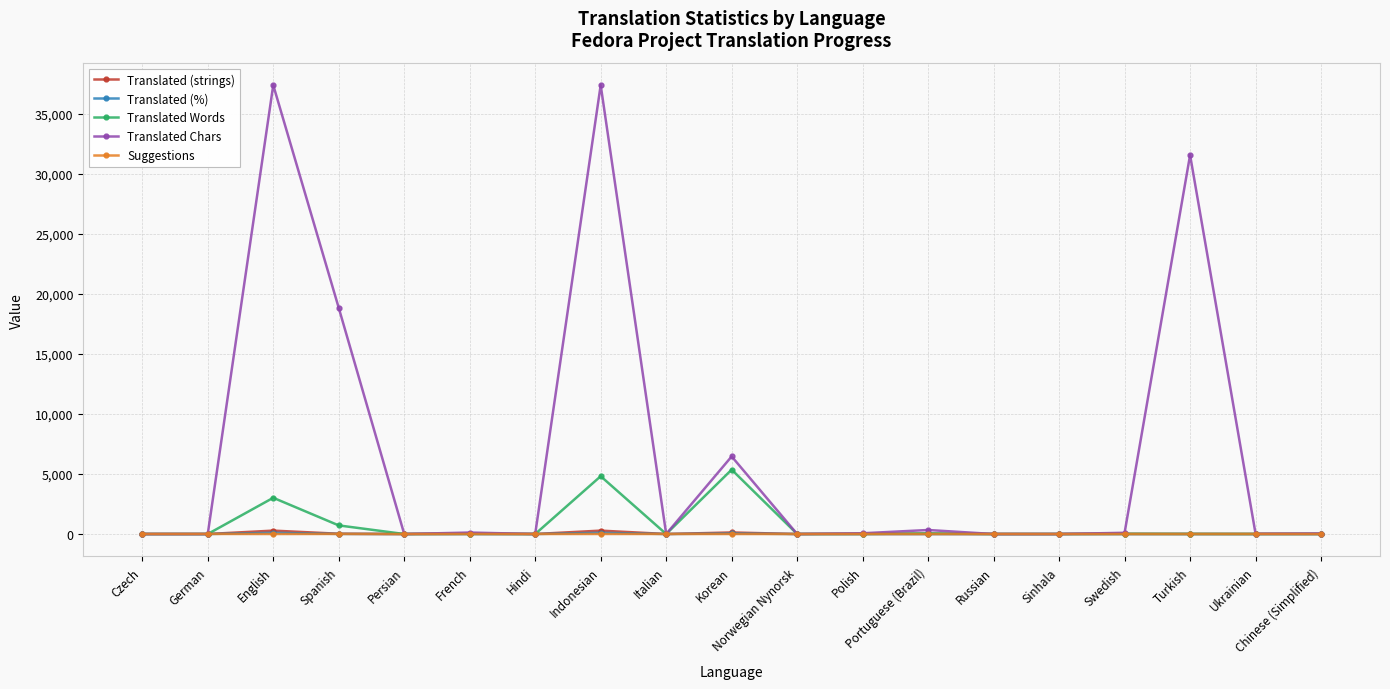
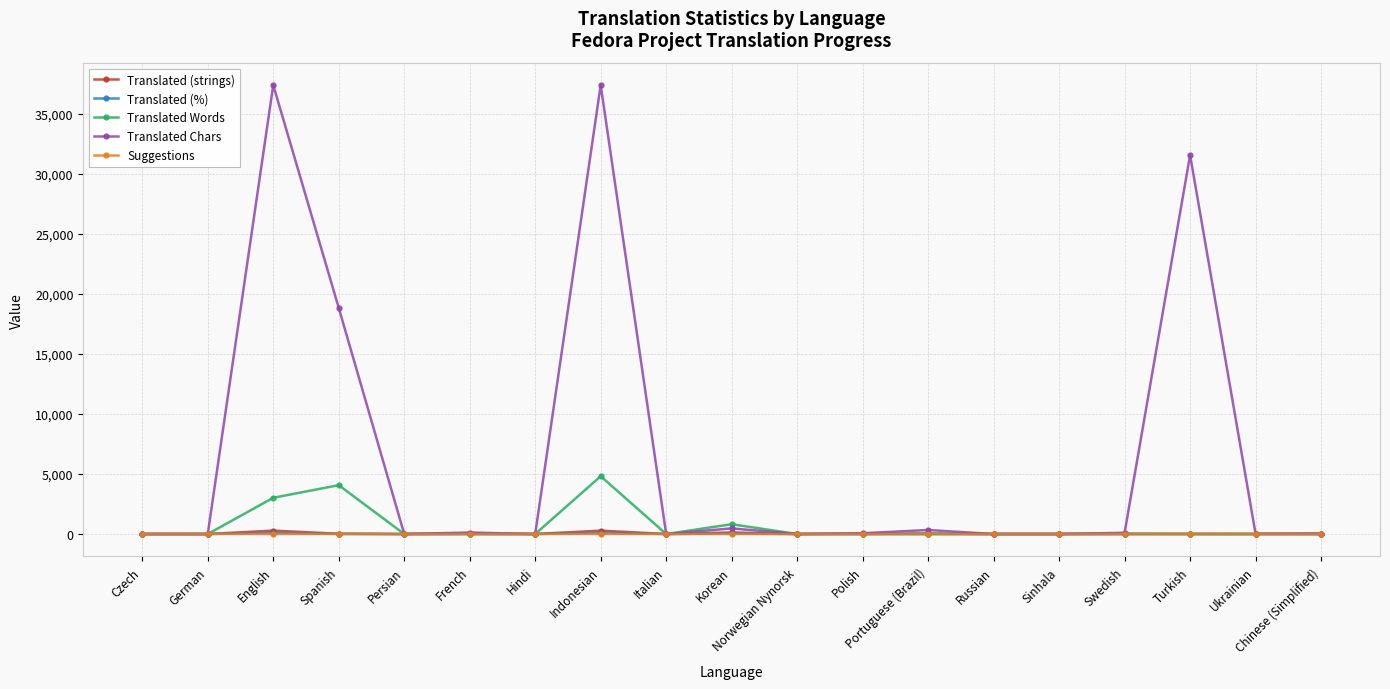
  {
    "Translated Words": {
      "English": "3,000",
-     "Spanish": "700",
+     "Spanish": "4,100",
      "Indonesian": "4,800",
-     "Korean": "5,400"
+     "Korean": "800"
    },
    "Translated Chars": {
      "English": "37,400",
      "Spanish": "18,800",
      "Indonesian": "37,400",
-     "Korean": "6,500",
+     "Korean": "500",
      "Portuguese (Brazil)": "300",
      "Turkish": "31,600"
    }
  }
